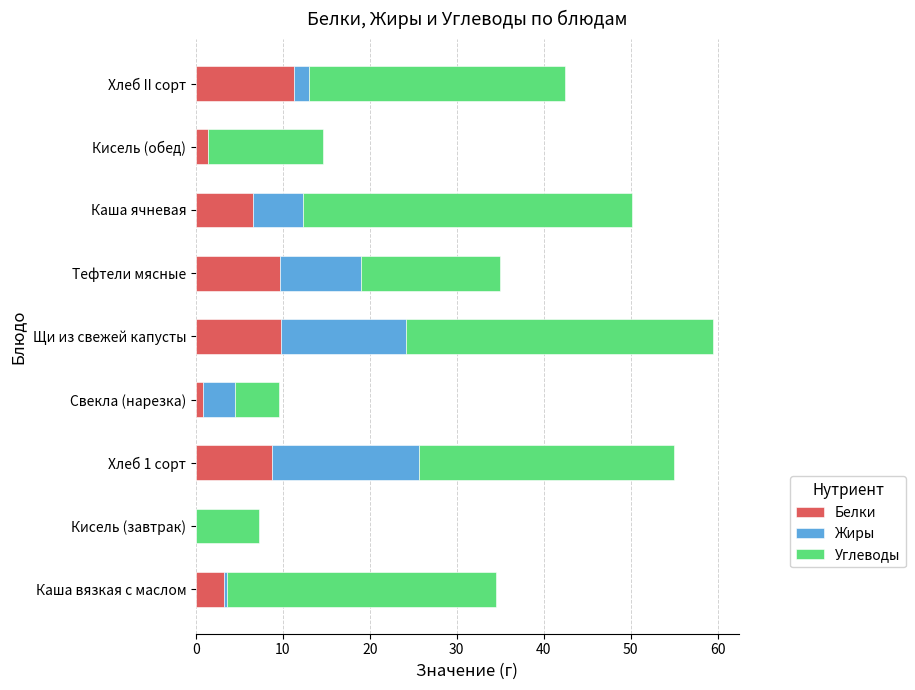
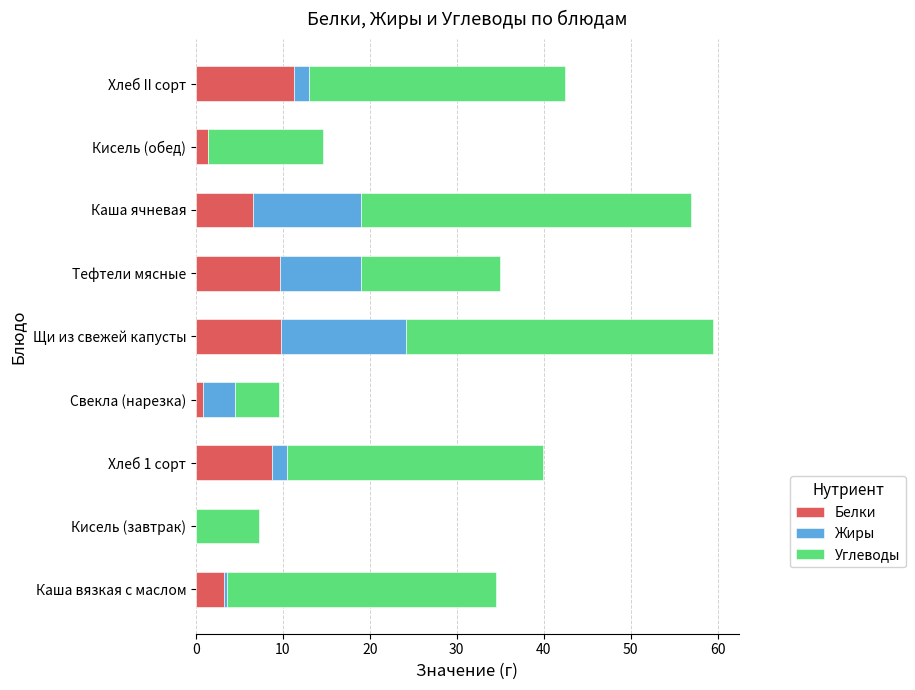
  {
    "Белки": {
      "Хлеб II сорт": 11,
      "Кисель (обед)": 1,
      "Каша ячневая": 7,
      "Тефтели мясные": 10,
      "Щи из свежей капусты": 10,
      "Свекла (нарезка)": 1,
      "Хлеб 1 сорт": 9,
      "Кисель (завтрак)": 0,
      "Каша вязкая с маслом": 3
    },
    "Жиры": {
      "Хлеб II сорт": 2,
      "Кисель (обед)": 0,
-     "Каша ячневая": 6,
+     "Каша ячневая": 12,
      "Тефтели мясные": 9,
      "Щи из свежей капусты": 14,
      "Свекла (нарезка)": 4,
-     "Хлеб 1 сорт": 17,
+     "Хлеб 1 сорт": 2,
      "Кисель (завтрак)": 0,
      "Каша вязкая с маслом": 0
    },
    "Углеводы": {
      "Хлеб II сорт": 29,
      "Кисель (обед)": 13,
      "Каша ячневая": 38,
      "Тефтели мясные": 16,
      "Щи из свежей капусты": 35,
      "Свекла (нарезка)": 5,
      "Хлеб 1 сорт": 29,
      "Кисель (завтрак)": 7,
      "Каша вязкая с маслом": 31
    }
  }
